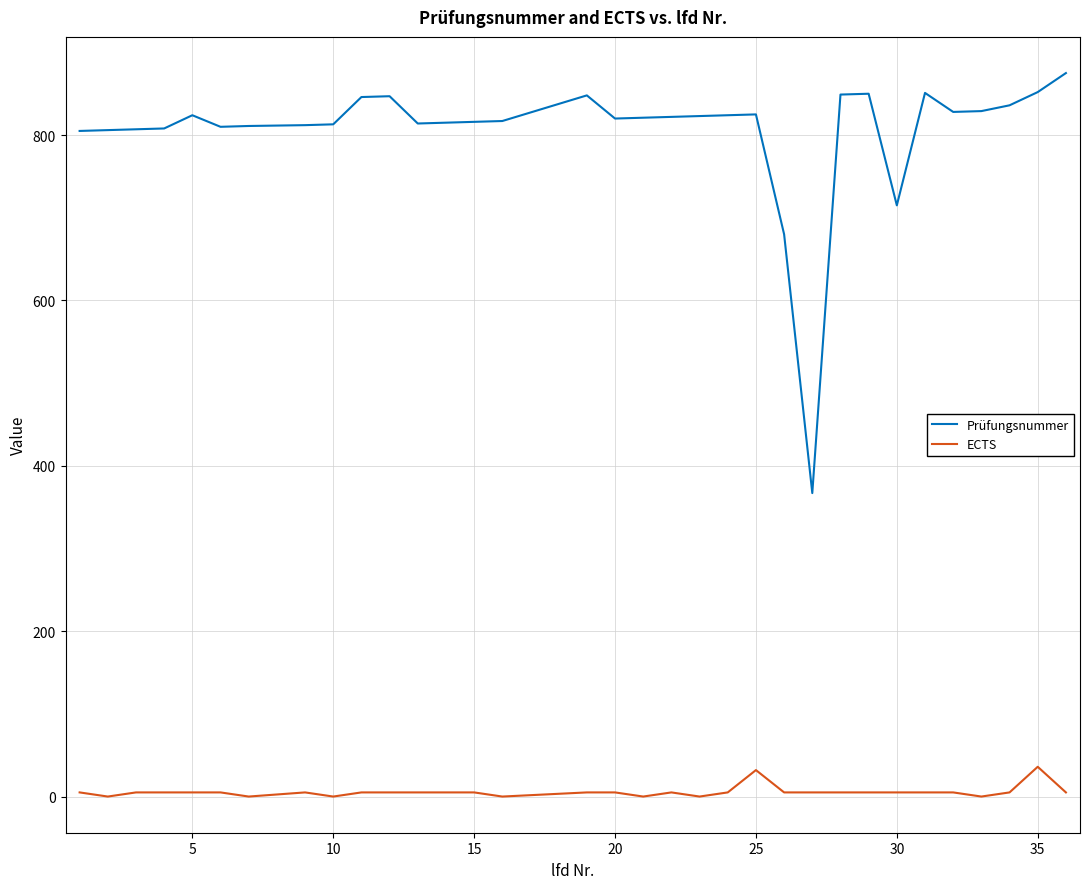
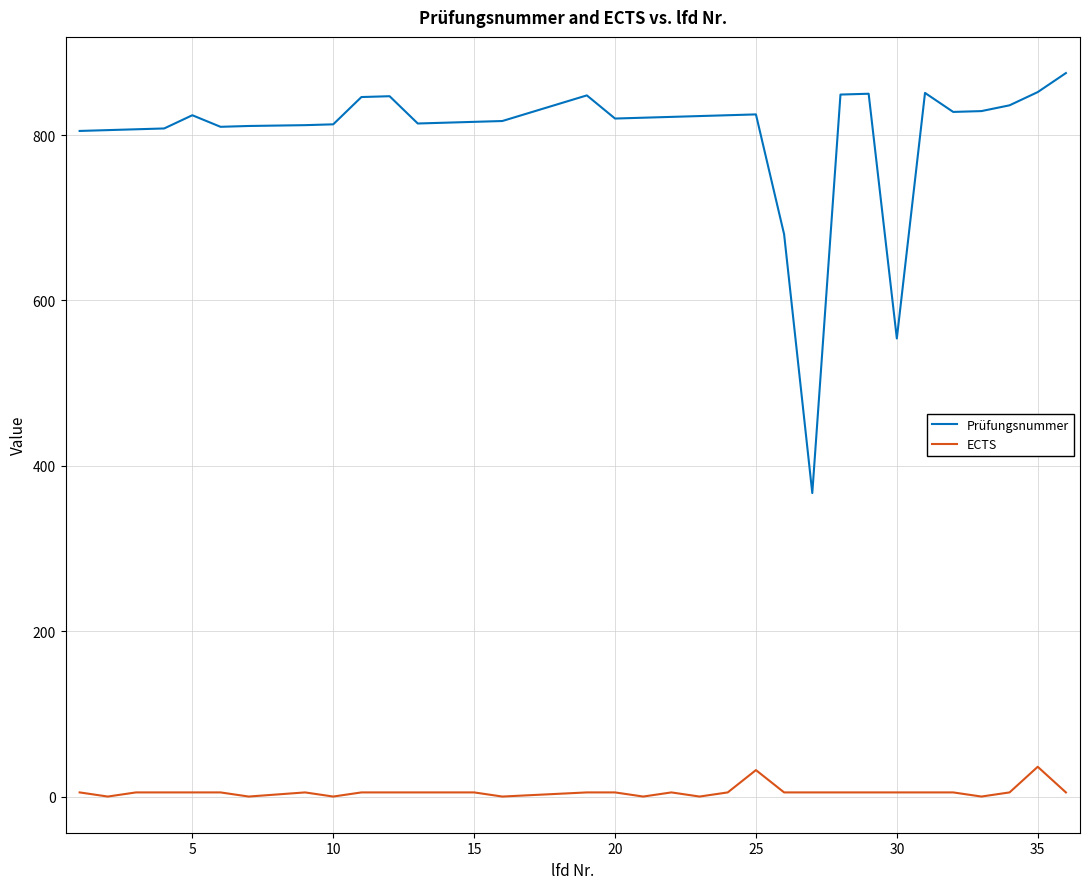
  {
    "Prüfungsnummer": {
      "5": 820,
      "10": 810,
      "15": 820,
      "20": 820,
      "25": 830,
-     "30": 720,
+     "30": 550,
      "35": 850
    },
    "ECTS": {
      "5": 10,
      "10": 0,
      "15": 10,
      "20": 10,
      "25": 30,
      "30": 10,
      "35": 40
    }
  }
